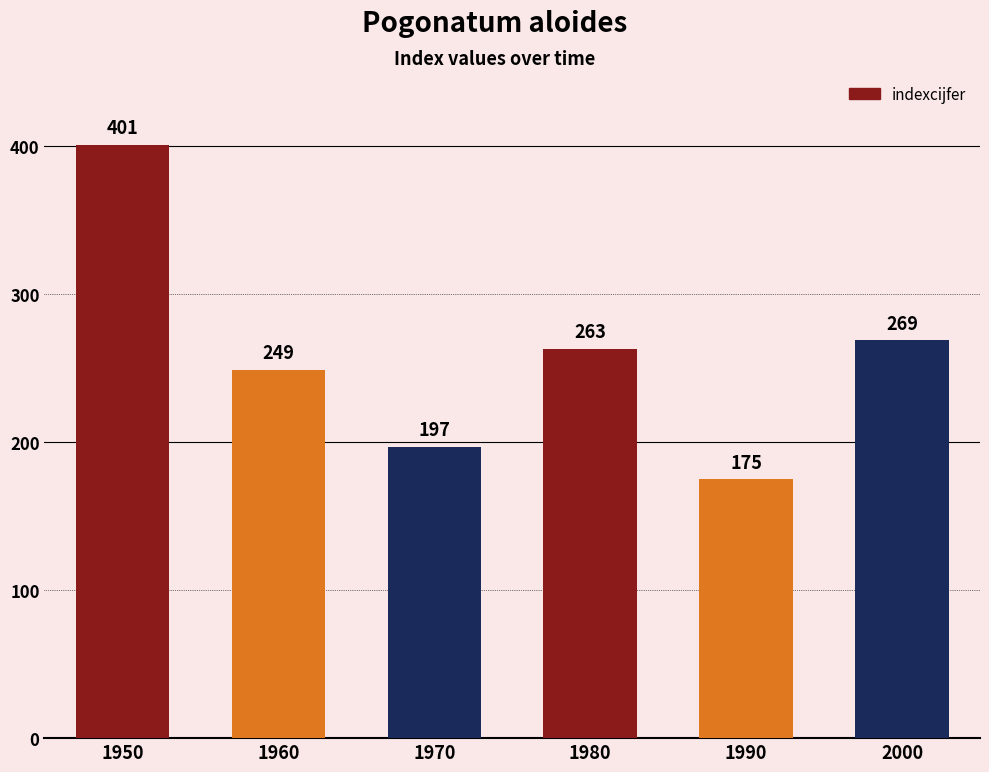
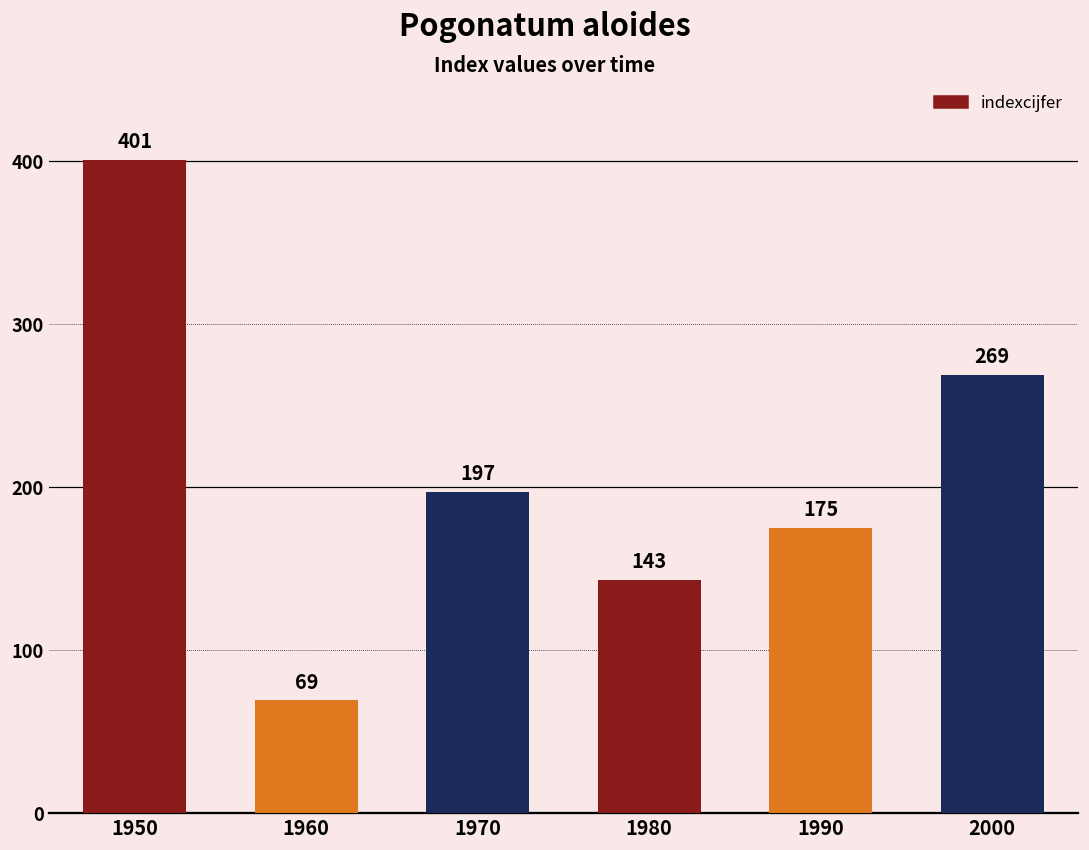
  {
    "1950": 401,
-   "1960": 249,
+   "1960": 69,
    "1970": 197,
-   "1980": 263,
+   "1980": 143,
    "1990": 175,
    "2000": 269
  }
